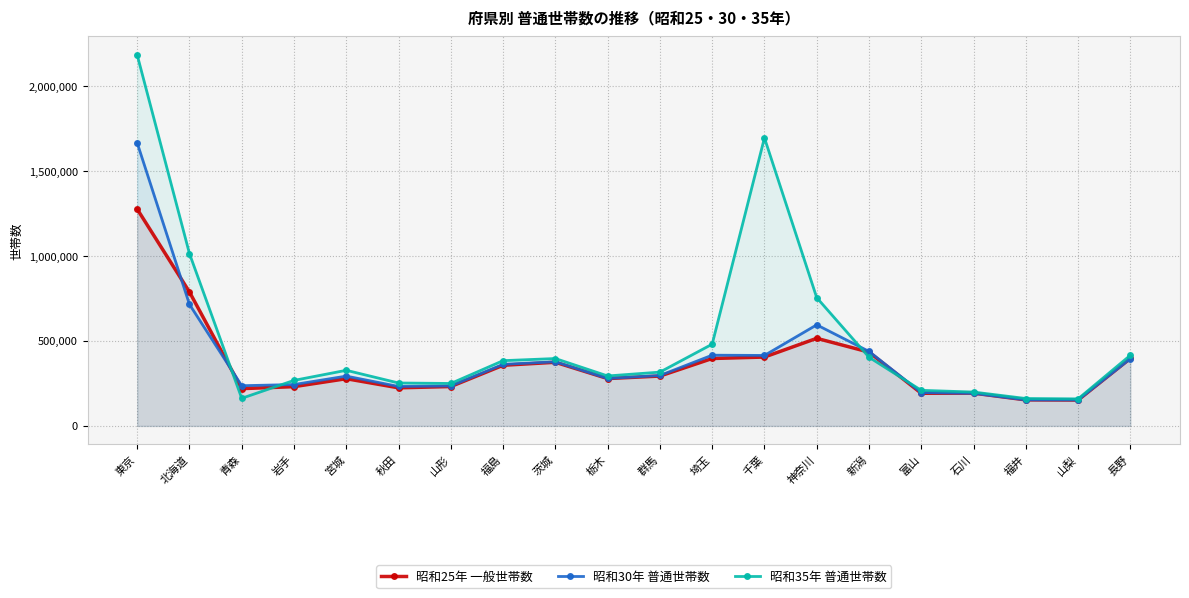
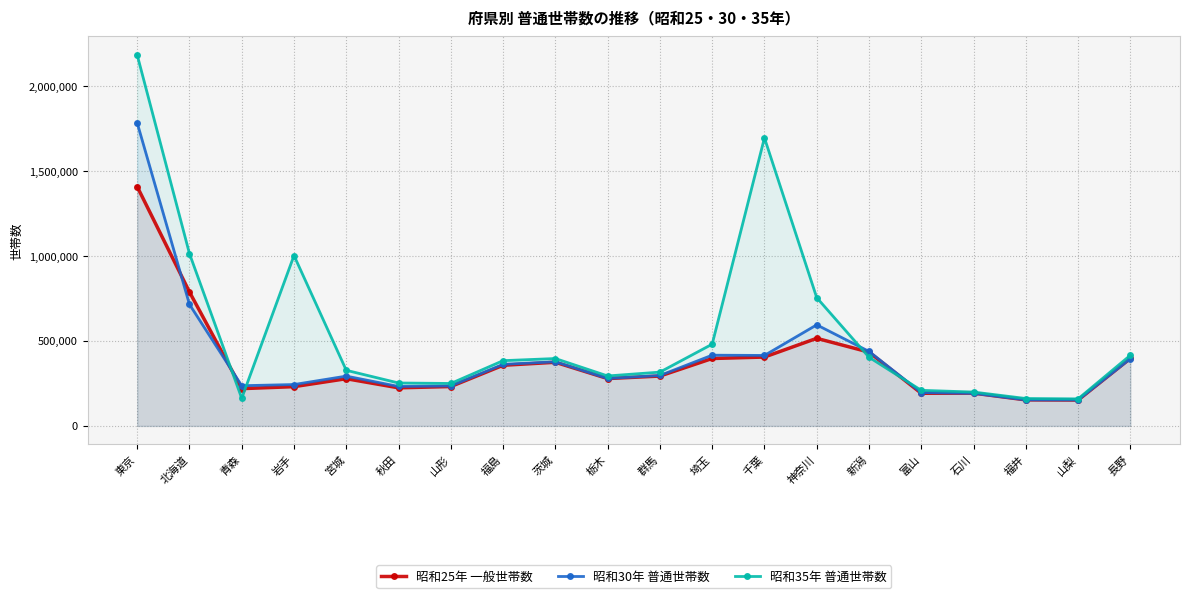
  {
    "昭和25年 一般世帯数": {
-     "東京": "1,280,000",
+     "東京": "1,410,000",
      "北海道": "790,000",
      "青森": "220,000",
      "宮城": "280,000",
      "埼玉": "400,000",
      "神奈川": "520,000"
    },
    "昭和30年 普通世帯数": {
-     "東京": "1,670,000",
+     "東京": "1,780,000",
      "北海道": "720,000",
      "青森": "240,000",
      "宮城": "290,000",
      "埼玉": "420,000",
      "神奈川": "590,000"
    },
    "昭和35年 普通世帯数": {
      "東京": "2,180,000",
      "北海道": "1,010,000",
      "青森": "160,000",
-     "岩手": "270,000",
+     "岩手": "1,000,000",
      "宮城": "330,000",
      "秋田": "250,000",
      "福島": "380,000",
      "茨城": "400,000",
      "群馬": "320,000",
      "埼玉": "480,000",
      "千葉": "1,690,000",
      "神奈川": "750,000",
      "新潟": "400,000",
      "長野": "420,000"
    }
  }
